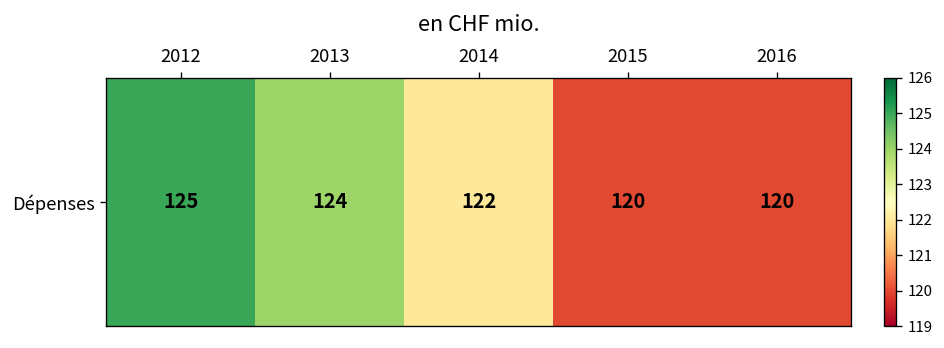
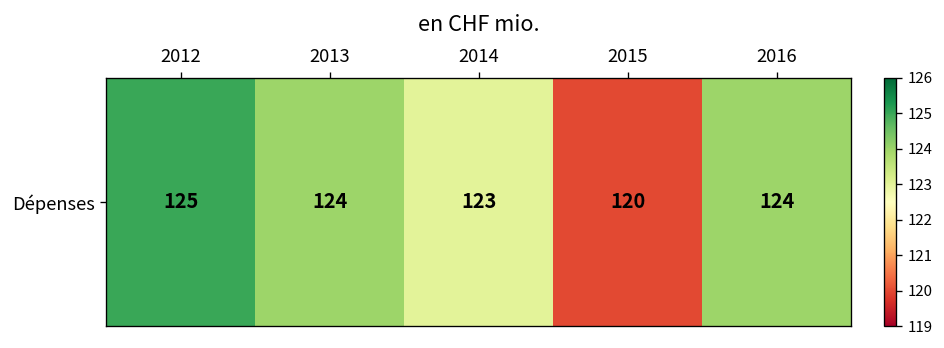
  {
    "Dépenses": {
      "2012": 125,
      "2013": 124,
-     "2014": 122,
+     "2014": 123,
      "2015": 120,
-     "2016": 120
+     "2016": 124
    }
  }
